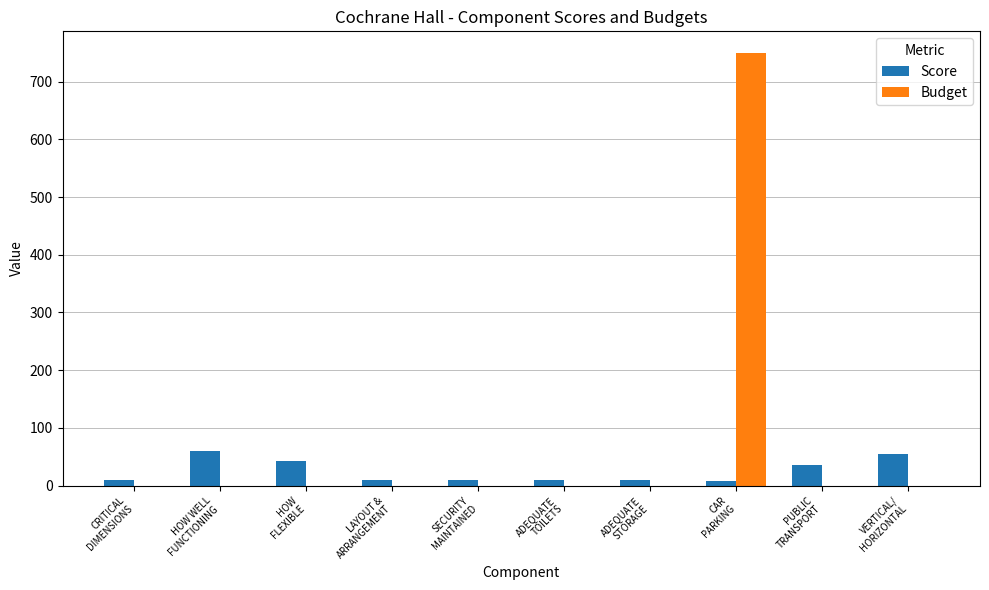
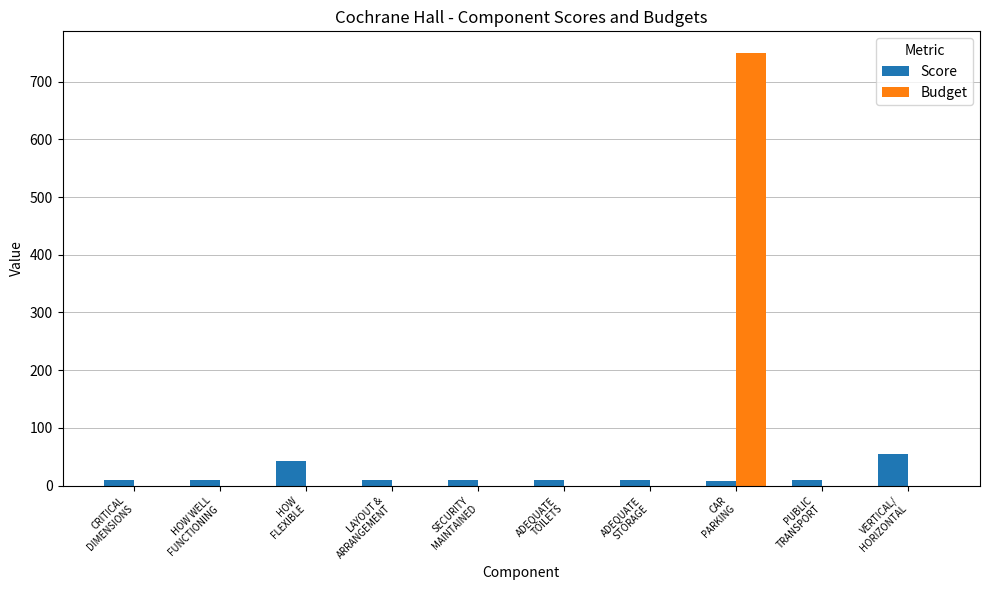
  {
    "Score": {
      "CRITICAL DIMENSIONS": 10,
-     "HOW WELL FUNCTIONING": 60,
+     "HOW WELL FUNCTIONING": 10,
      "HOW FLEXIBLE": 40,
      "LAYOUT & ARRANGEMENT": 10,
      "SECURITY MAINTAINED": 10,
      "ADEQUATE TOILETS": 10,
      "ADEQUATE STORAGE": 10,
      "CAR PARKING": 10,
-     "PUBLIC TRANSPORT": 40,
+     "PUBLIC TRANSPORT": 10,
      "VERTICAL/ HORIZONTAL": 50
    },
    "Budget": {
      "CRITICAL DIMENSIONS": 0,
      "HOW WELL FUNCTIONING": 0,
      "HOW FLEXIBLE": 0,
      "LAYOUT & ARRANGEMENT": 0,
      "SECURITY MAINTAINED": 0,
      "ADEQUATE TOILETS": 0,
      "ADEQUATE STORAGE": 0,
      "CAR PARKING": 750,
      "PUBLIC TRANSPORT": 0,
      "VERTICAL/ HORIZONTAL": 0
    }
  }
